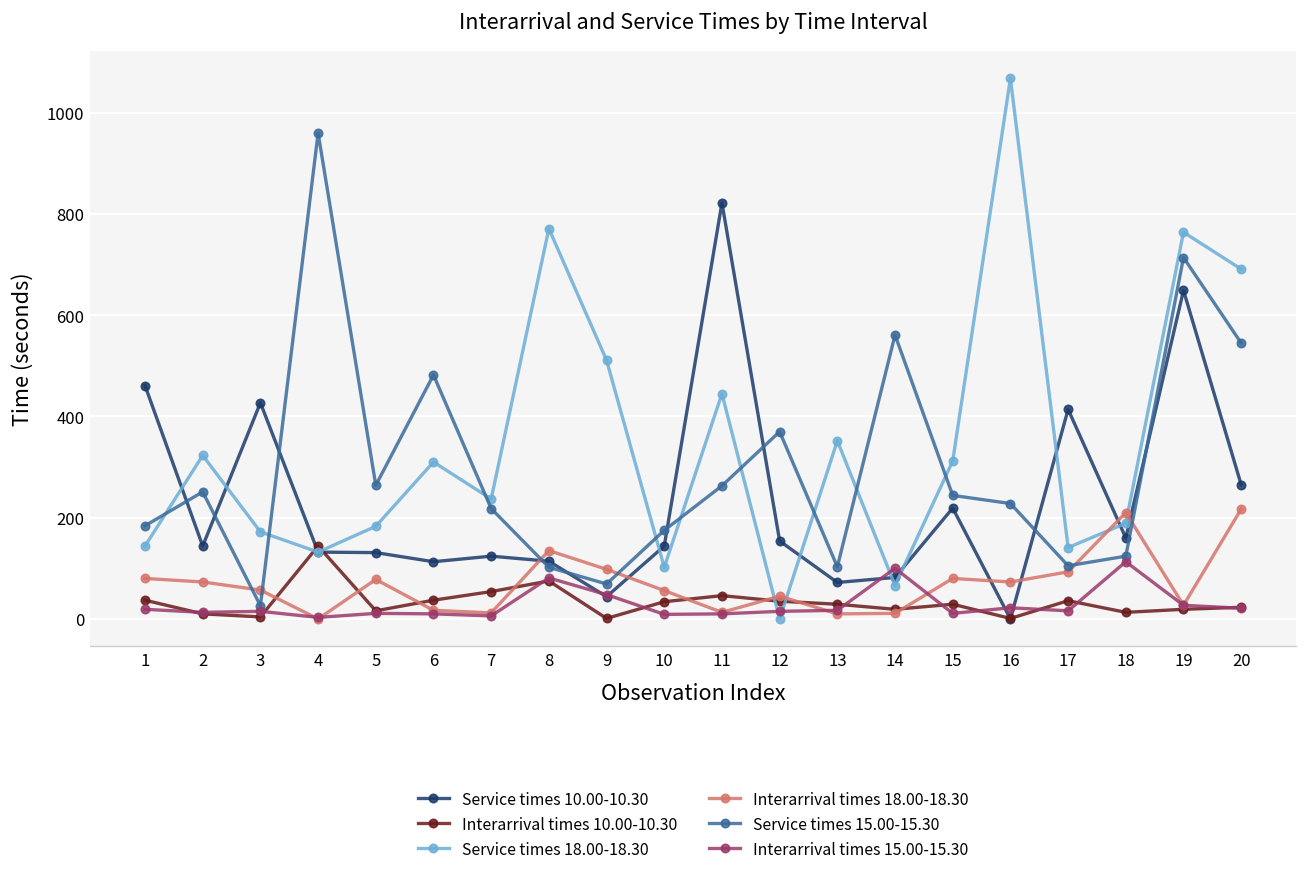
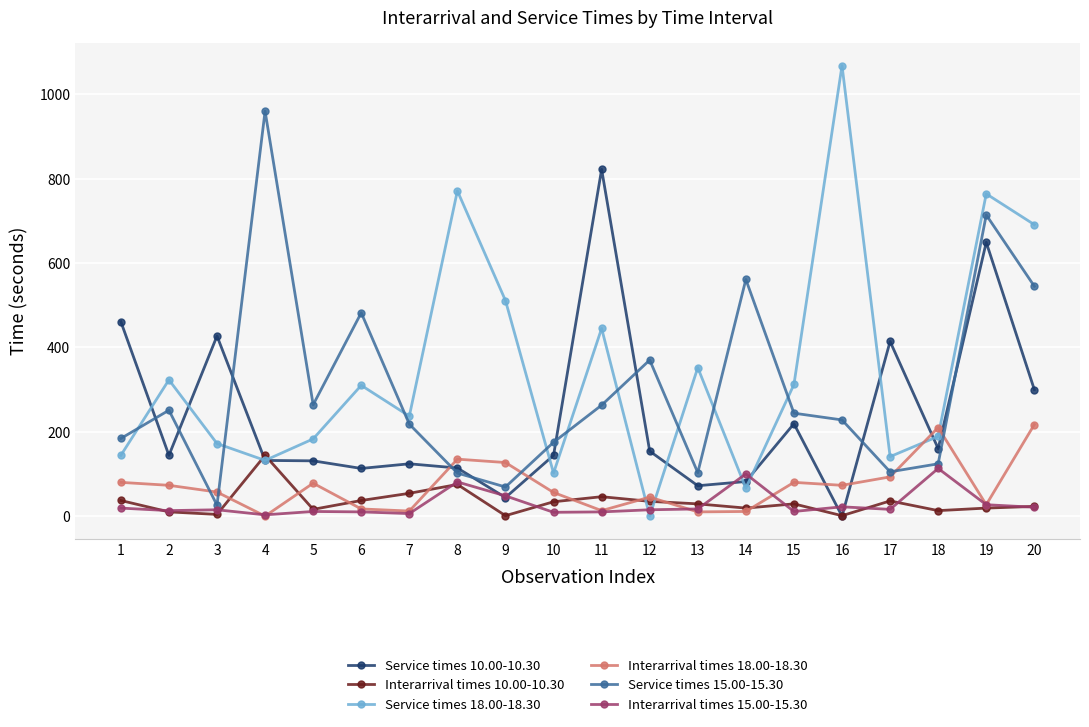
  {
    "Service times 10.00-10.30": {
      "1": 460,
      "2": 140,
      "3": 430,
      "5": 130,
      "6": 110,
      "7": 120,
      "8": 110,
      "10": 140,
      "11": 820,
      "12": 150,
      "13": 70,
      "14": 80,
      "15": 220,
      "17": 410,
      "18": 160,
      "19": 650,
-     "20": 270
+     "20": 300
    },
    "Interarrival times 10.00-10.30": {
      "1": 40,
      "3": 0,
      "4": 140,
      "6": 40,
      "7": 50,
      "9": 0,
      "10": 30,
      "11": 50,
      "12": 40,
      "13": 30,
      "14": 20,
      "15": 30,
      "17": 40,
      "18": 10,
      "19": 20
    },
    "Service times 18.00-18.30": {
      "1": 140,
      "2": 320,
      "3": 170,
      "5": 180,
      "6": 310,
      "7": 240,
      "8": 770,
      "9": 510,
      "10": 100,
      "11": 450,
      "12": 0,
      "13": 350,
      "14": 70,
      "15": 310,
      "16": 1070,
      "17": 140,
      "18": 190,
      "19": 760,
      "20": 690
    },
    "Interarrival times 18.00-18.30": {
      "1": 80,
      "2": 70,
      "3": 60,
      "5": 80,
      "6": 20,
      "8": 140,
-     "9": 100,
+     "9": 130,
      "10": 60,
      "12": 50,
      "13": 10,
      "14": 10,
      "15": 80,
      "16": 70,
      "17": 90,
      "18": 210,
      "20": 220
    },
    "Service times 15.00-15.30": {
      "1": 180,
      "2": 250,
      "3": 30,
      "4": 960,
      "5": 260,
      "6": 480,
      "7": 220,
      "8": 100,
      "9": 70,
      "10": 180,
      "11": 260,
      "12": 370,
      "13": 100,
      "14": 560,
      "15": 240,
      "16": 230,
      "17": 110,
      "18": 120,
      "19": 710,
      "20": 550
    },
    "Interarrival times 15.00-15.30": {
      "1": 20,
      "3": 20,
      "6": 10,
      "10": 10,
      "12": 20,
      "13": 20,
      "14": 100,
      "15": 10,
      "16": 20,
      "17": 20,
      "18": 110
    }
  }
